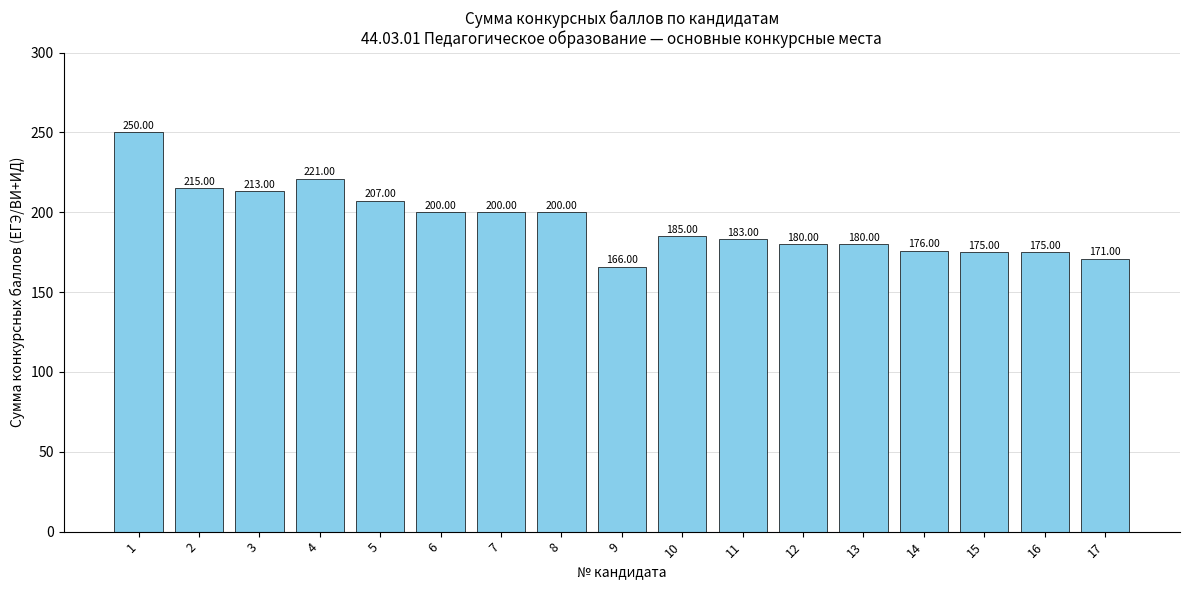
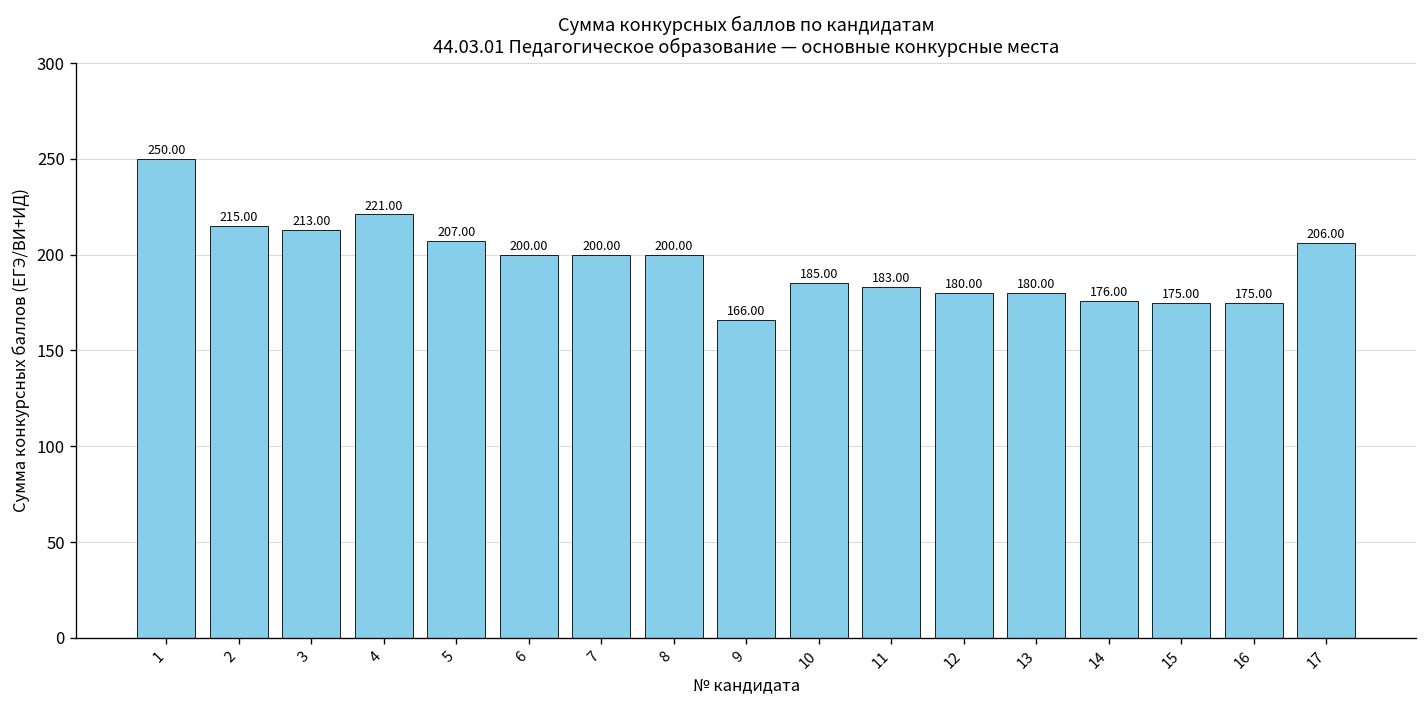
  {
    "1": 250.00,
    "2": 215.00,
    "3": 213.00,
    "4": 221.00,
    "5": 207.00,
    "6": 200.00,
    "7": 200.00,
    "8": 200.00,
    "9": 166.00,
    "10": 185.00,
    "11": 183.00,
    "12": 180.00,
    "13": 180.00,
    "14": 176.00,
    "15": 175.00,
    "16": 175.00,
-   "17": 171.00
+   "17": 206.00
  }
